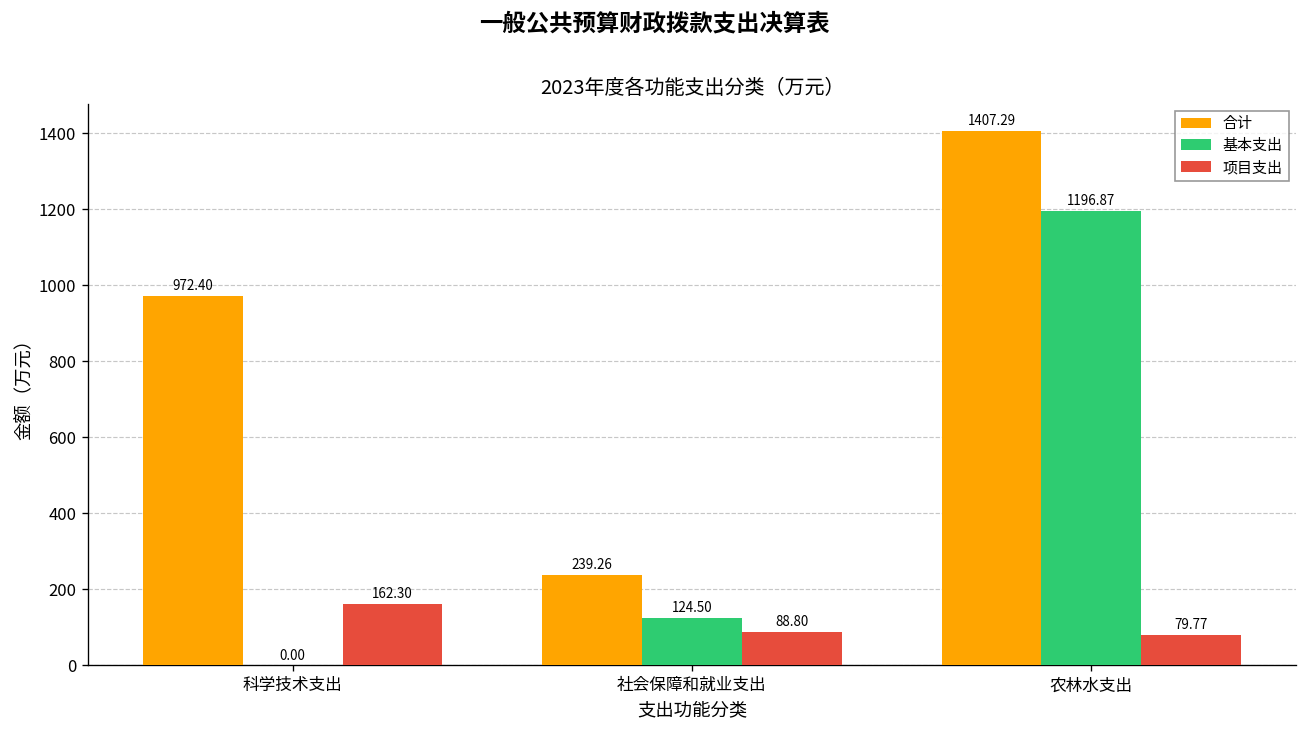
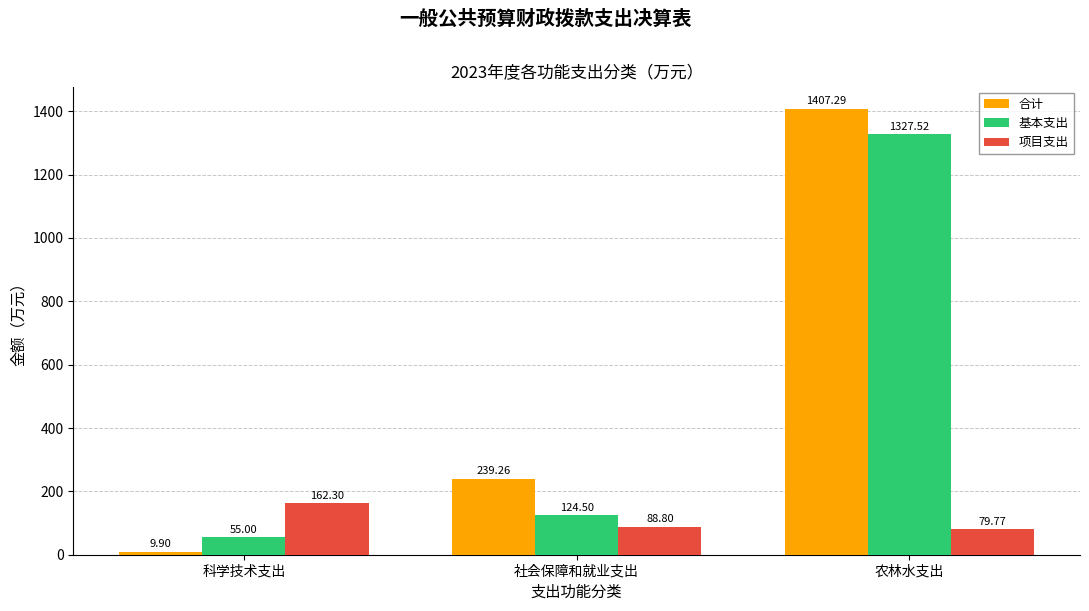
  {
    "合计": {
-     "科学技术支出": 972.40,
+     "科学技术支出": 9.90,
      "社会保障和就业支出": 239.26,
      "农林水支出": 1407.29
    },
    "基本支出": {
-     "科学技术支出": 0.00,
+     "科学技术支出": 55.00,
      "社会保障和就业支出": 124.50,
-     "农林水支出": 1196.87
+     "农林水支出": 1327.52
    },
    "项目支出": {
      "科学技术支出": 162.30,
      "社会保障和就业支出": 88.80,
      "农林水支出": 79.77
    }
  }
